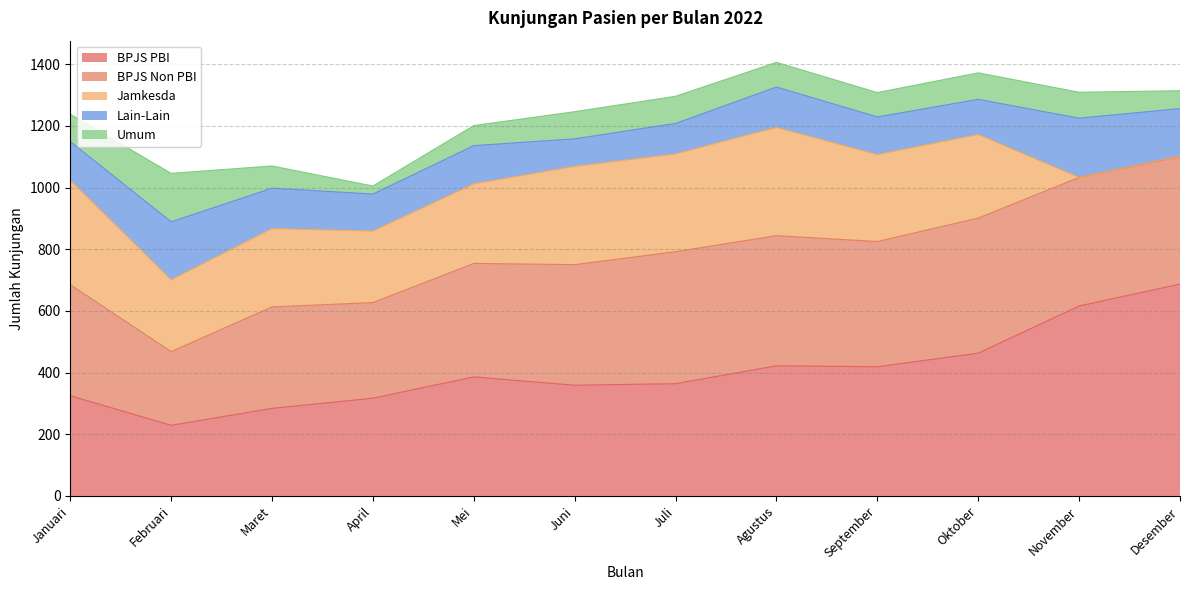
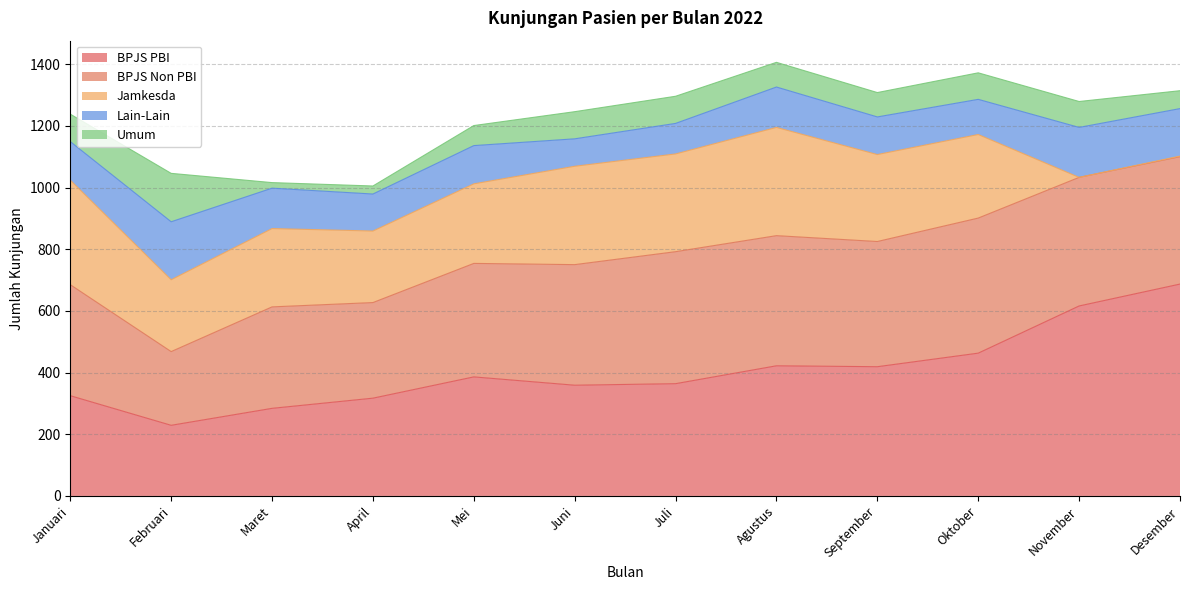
  {
    "Lain-Lain": {
      "Januari": 130,
      "Februari": 190,
      "Maret": 130,
      "April": 120,
      "Mei": 120,
      "Juni": 90,
      "Juli": 100,
      "Agustus": 130,
      "September": 120,
      "Oktober": 110,
-     "November": 190,
+     "November": 160,
      "Desember": 150
    },
    "Umum": {
      "Januari": 90,
      "Februari": 160,
-     "Maret": 70,
+     "Maret": 20,
      "April": 30,
      "Mei": 70,
      "Juni": 90,
      "Juli": 90,
      "Agustus": 80,
      "September": 80,
      "Oktober": 90,
      "November": 80,
      "Desember": 60
    }
  }
